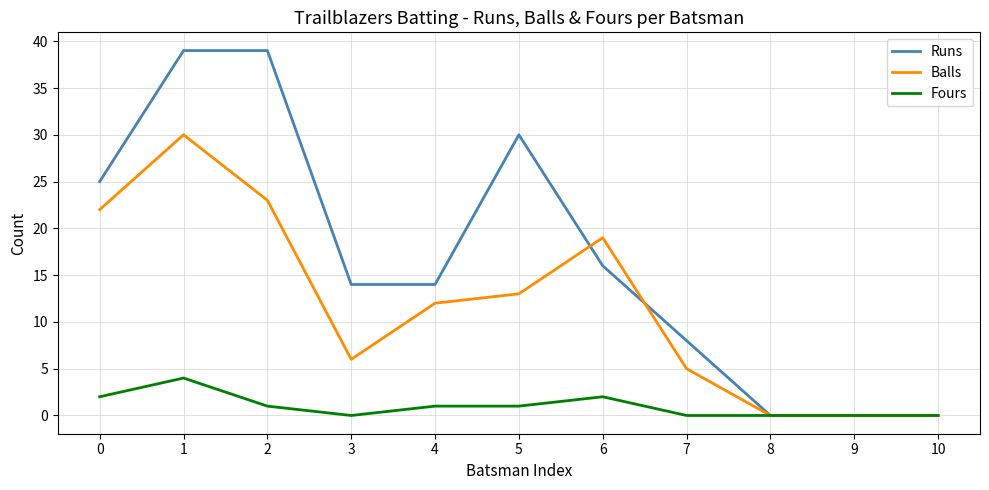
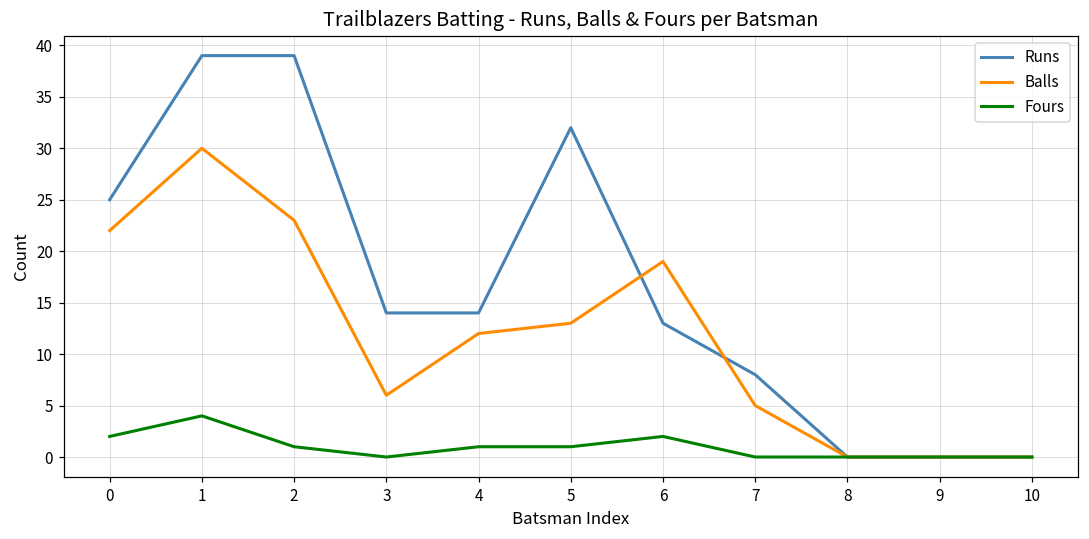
  {
    "Runs": {
      "0": 25,
      "1": 39,
      "2": 39,
      "3": 14,
      "4": 14,
-     "5": 30,
-     "6": 16,
+     "5": 32,
+     "6": 13,
      "7": 8
    },
    "Balls": {
      "0": 22,
      "1": 30,
      "2": 23,
      "3": 6,
      "4": 12,
      "5": 13,
      "6": 19,
      "7": 5
    },
    "Fours": {
      "0": 2,
      "1": 4,
      "2": 1,
      "3": 0,
      "4": 1,
      "5": 1,
      "6": 2,
      "7": 0
    }
  }
